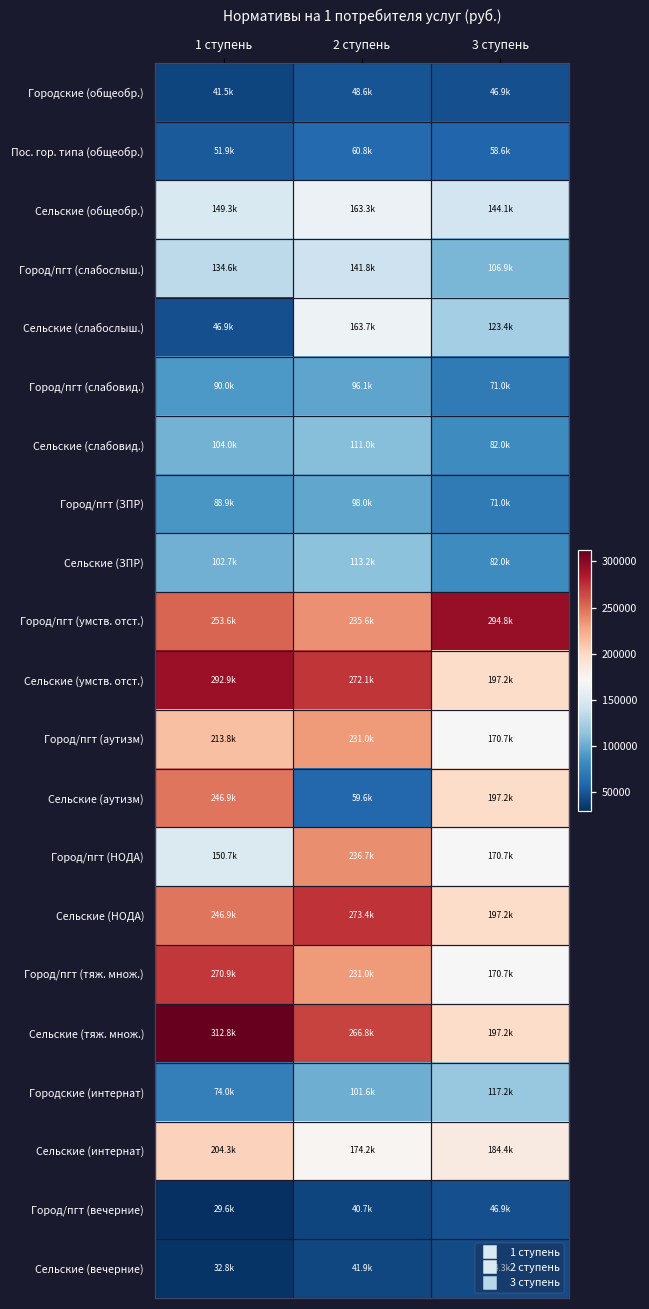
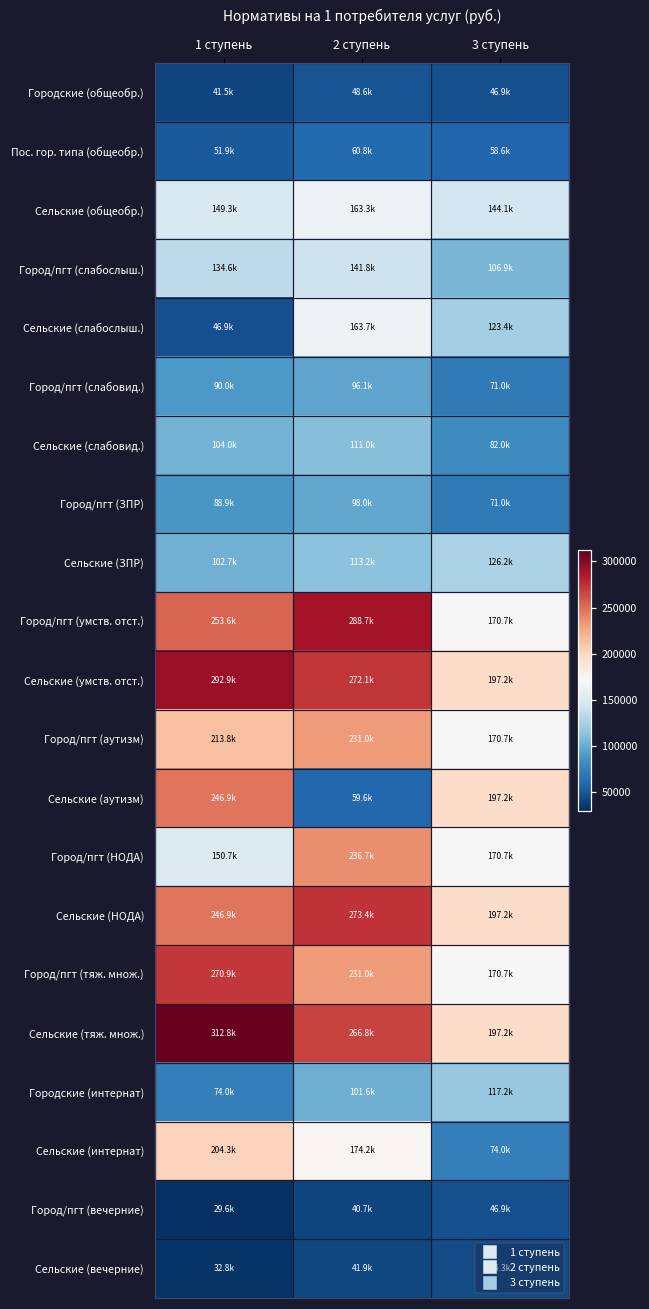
  {
    "Городские (общеобр.)": {
      "1 ступень": "41.5k",
      "2 ступень": "48.6k",
      "3 ступень": "46.9k"
    },
    "Пос. гор. типа (общеобр.)": {
      "1 ступень": "51.9k",
      "2 ступень": "60.8k",
      "3 ступень": "58.6k"
    },
    "Сельские (общеобр.)": {
      "1 ступень": "149.3k",
      "2 ступень": "163.3k",
      "3 ступень": "144.1k"
    },
    "Город/пгт (слабослыш.)": {
      "1 ступень": "134.6k",
      "2 ступень": "141.8k",
      "3 ступень": "106.9k"
    },
    "Сельские (слабослыш.)": {
      "1 ступень": "46.9k",
      "2 ступень": "163.7k",
      "3 ступень": "123.4k"
    },
    "Город/пгт (слабовид.)": {
      "1 ступень": "90.0k",
      "2 ступень": "96.1k",
      "3 ступень": "71.0k"
    },
    "Сельские (слабовид.)": {
      "1 ступень": "104.0k",
      "2 ступень": "111.0k",
      "3 ступень": "82.0k"
    },
    "Город/пгт (ЗПР)": {
      "1 ступень": "88.9k",
      "2 ступень": "98.0k",
      "3 ступень": "71.0k"
    },
    "Сельские (ЗПР)": {
      "1 ступень": "102.7k",
      "2 ступень": "113.2k",
-     "3 ступень": "82.0k"
+     "3 ступень": "126.2k"
    },
    "Город/пгт (умств. отст.)": {
      "1 ступень": "253.6k",
-     "2 ступень": "235.6k",
-     "3 ступень": "294.8k"
+     "2 ступень": "288.7k",
+     "3 ступень": "170.7k"
    },
    "Сельские (умств. отст.)": {
      "1 ступень": "292.9k",
      "2 ступень": "272.1k",
      "3 ступень": "197.2k"
    },
    "Город/пгт (аутизм)": {
      "1 ступень": "213.8k",
      "2 ступень": "231.0k",
      "3 ступень": "170.7k"
    },
    "Сельские (аутизм)": {
      "1 ступень": "246.9k",
      "2 ступень": "59.6k",
      "3 ступень": "197.2k"
    },
    "Город/пгт (НОДА)": {
      "1 ступень": "150.7k",
      "2 ступень": "236.7k",
      "3 ступень": "170.7k"
    },
    "Сельские (НОДА)": {
      "1 ступень": "246.9k",
      "2 ступень": "273.4k",
      "3 ступень": "197.2k"
    },
    "Город/пгт (тяж. множ.)": {
      "1 ступень": "270.9k",
      "2 ступень": "231.0k",
      "3 ступень": "170.7k"
    },
    "Сельские (тяж. множ.)": {
      "1 ступень": "312.8k",
      "2 ступень": "266.8k",
      "3 ступень": "197.2k"
    },
    "Городские (интернат)": {
      "1 ступень": "74.0k",
      "2 ступень": "101.6k",
      "3 ступень": "117.2k"
    },
    "Сельские (интернат)": {
      "1 ступень": "204.3k",
      "2 ступень": "174.2k",
-     "3 ступень": "184.4k"
+     "3 ступень": "74.0k"
    },
    "Город/пгт (вечерние)": {
      "1 ступень": "29.6k",
      "2 ступень": "40.7k",
      "3 ступень": "46.9k"
    },
    "Сельские (вечерние)": {
      "1 ступень": "32.8k",
      "2 ступень": "41.9k"
    }
  }
